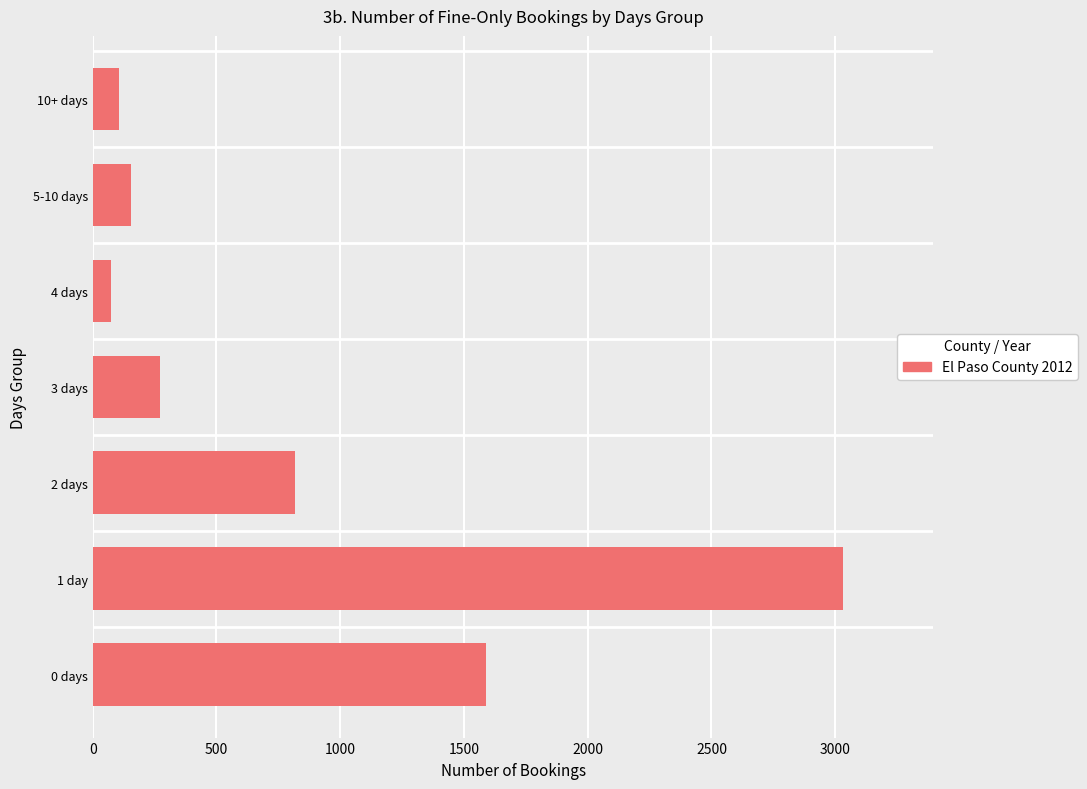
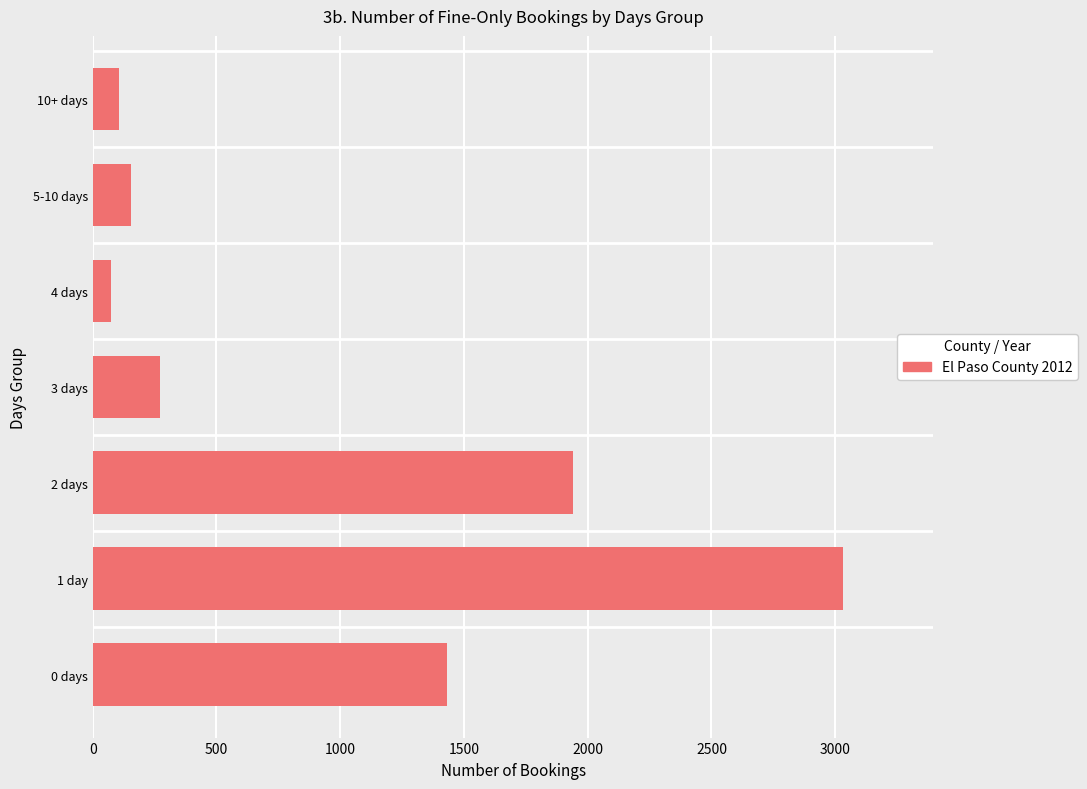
  {
    "10+ days": 110,
    "5-10 days": 160,
    "4 days": 80,
    "3 days": 270,
-   "2 days": 820,
+   "2 days": 1940,
    "1 day": 3030,
-   "0 days": 1590
+   "0 days": 1430
  }
